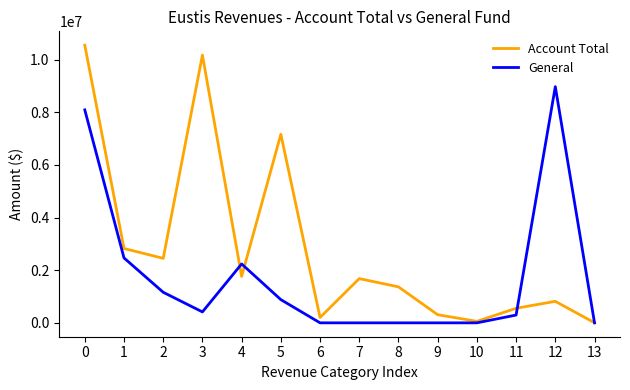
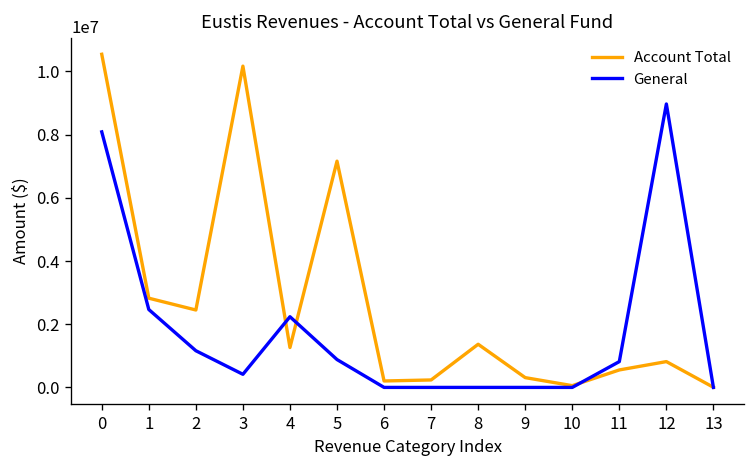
  {
    "Account Total": {
      "0": 10500000,
      "1": 2800000,
      "2": 2400000,
      "3": 10200000,
-     "4": 1800000,
+     "4": 1300000,
      "5": 7200000,
      "6": 200000,
-     "7": 1700000,
+     "7": 200000,
      "8": 1400000,
      "9": 300000,
      "11": 600000,
      "12": 800000
    },
    "General": {
      "0": 8100000,
      "1": 2500000,
      "2": 1200000,
      "3": 400000,
      "4": 2200000,
      "5": 900000,
      "6": 0,
      "7": 0,
      "8": 0,
      "9": 0,
-     "11": 300000,
+     "11": 800000,
      "12": 9000000
    }
  }
